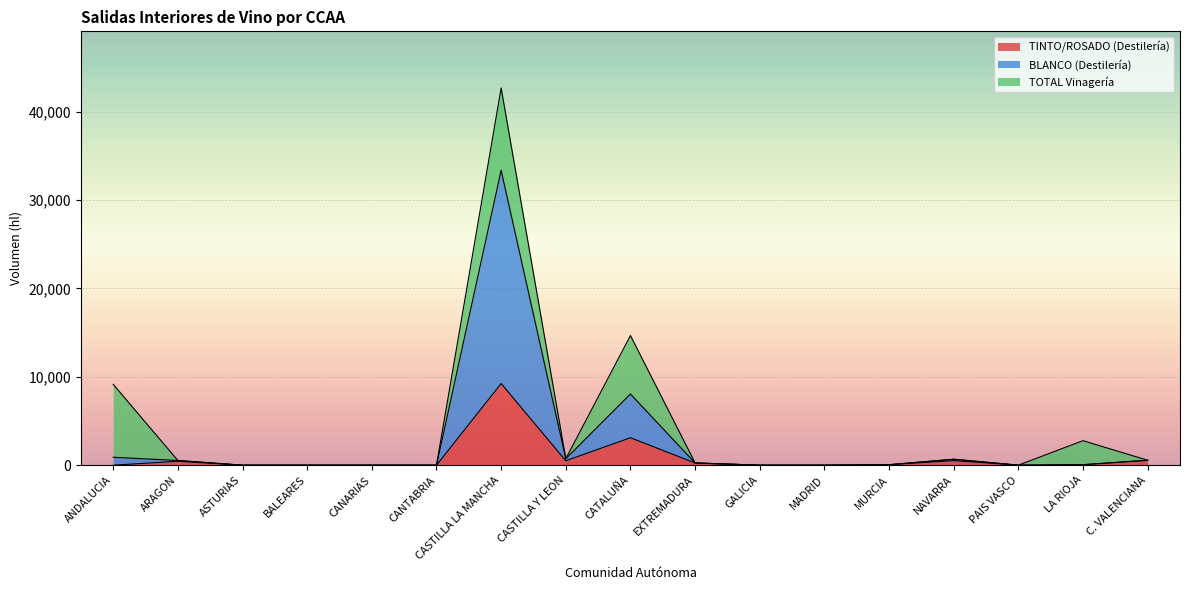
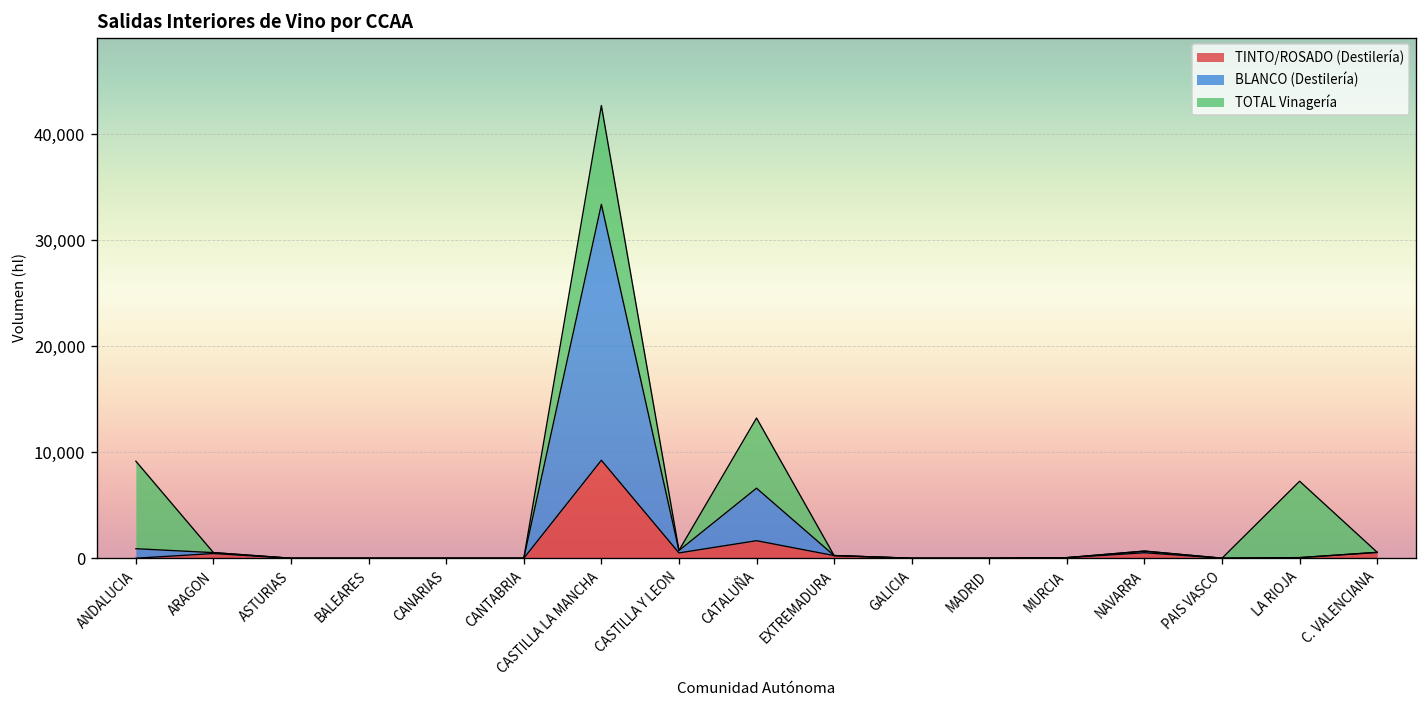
  {
    "TINTO/ROSADO (Destilería)": {
      "ANDALUCIA": "0",
      "CASTILLA LA MANCHA": "9,000",
-     "CATALUÑA": "3,000"
+     "CATALUÑA": "2,000"
    },
    "BLANCO (Destilería)": {
      "ANDALUCIA": "1,000",
      "CASTILLA LA MANCHA": "24,000",
      "CATALUÑA": "5,000"
    },
    "TOTAL Vinagería": {
      "ANDALUCIA": "8,000",
      "CASTILLA LA MANCHA": "9,000",
      "CATALUÑA": "7,000",
-     "LA RIOJA": "3,000"
+     "LA RIOJA": "7,000"
    }
  }
